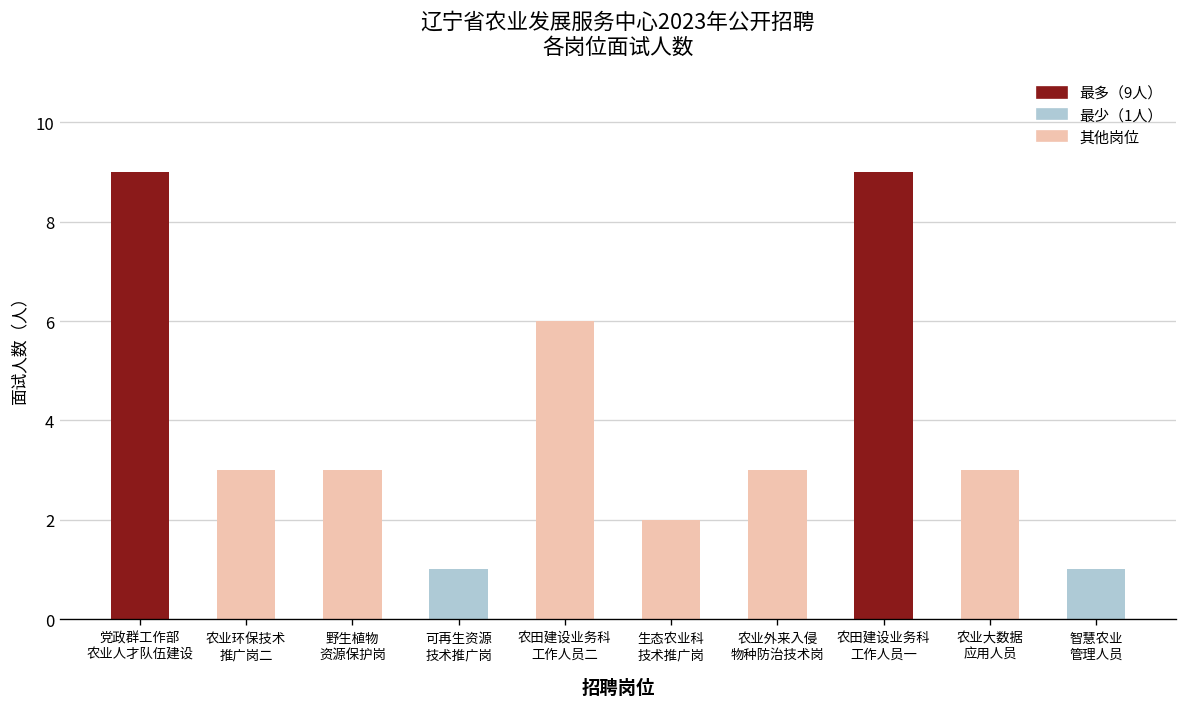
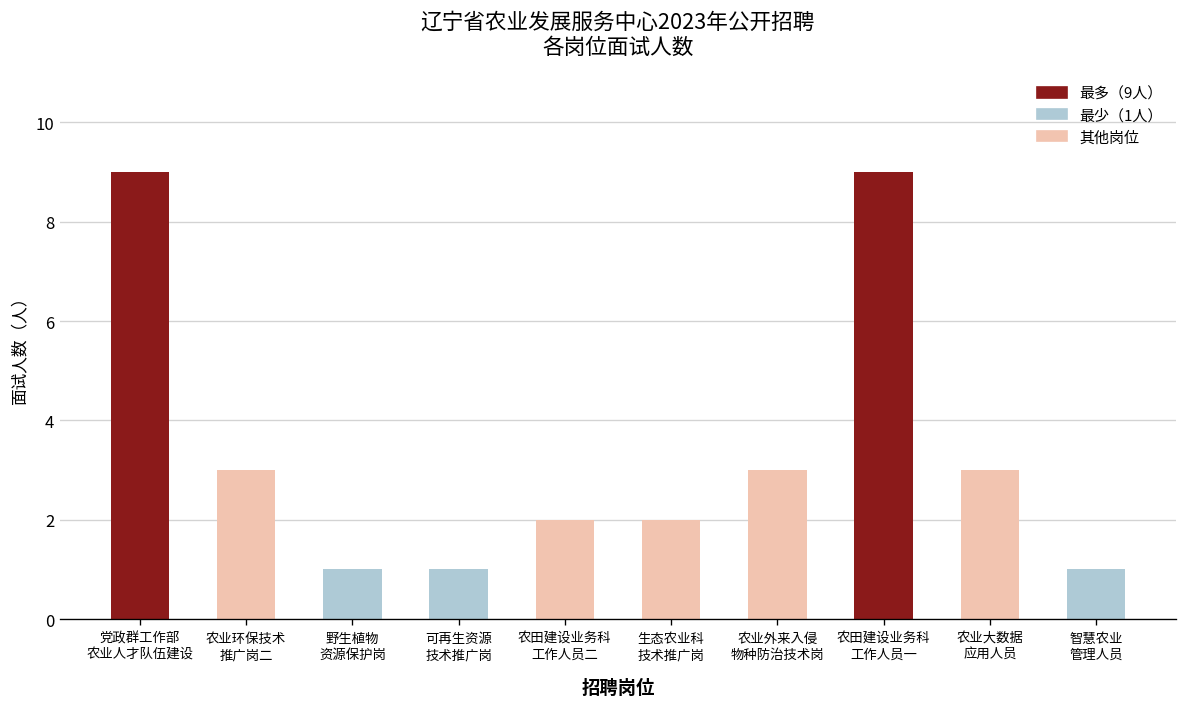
  {
    "党政群工作部 农业人才队伍建设": 9,
    "农业环保技术 推广岗二": 3,
-   "野生植物 资源保护岗": 3,
+   "野生植物 资源保护岗": 1,
    "可再生资源 技术推广岗": 1,
-   "农田建设业务科 工作人员二": 6,
+   "农田建设业务科 工作人员二": 2,
    "生态农业科 技术推广岗": 2,
    "农业外来入侵 物种防治技术岗": 3,
    "农田建设业务科 工作人员一": 9,
    "农业大数据 应用人员": 3,
    "智慧农业 管理人员": 1
  }
